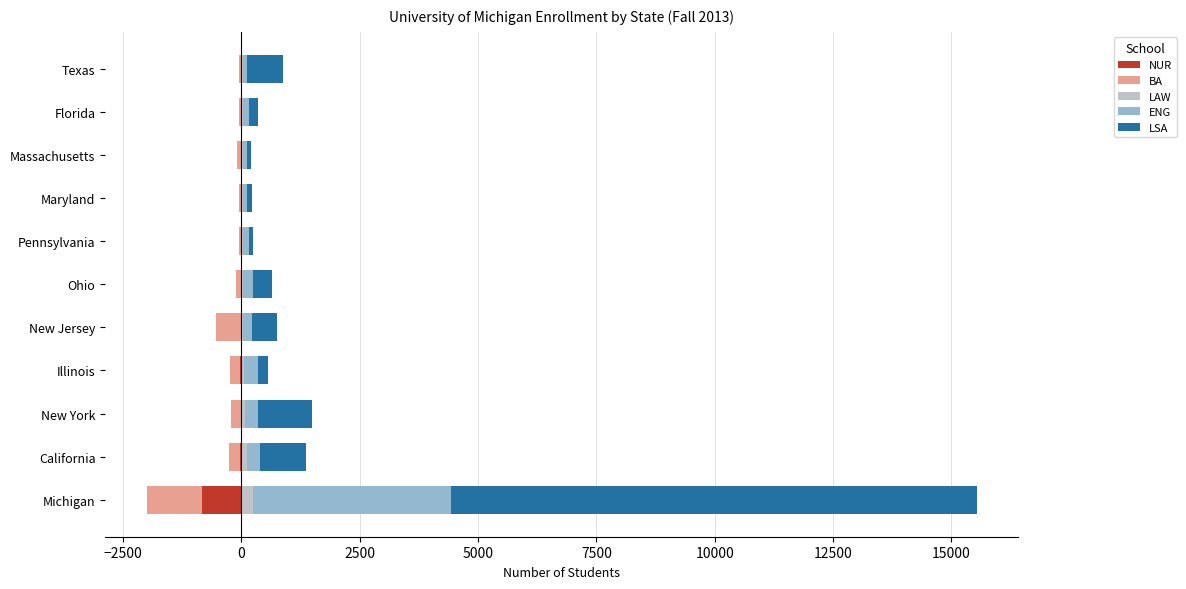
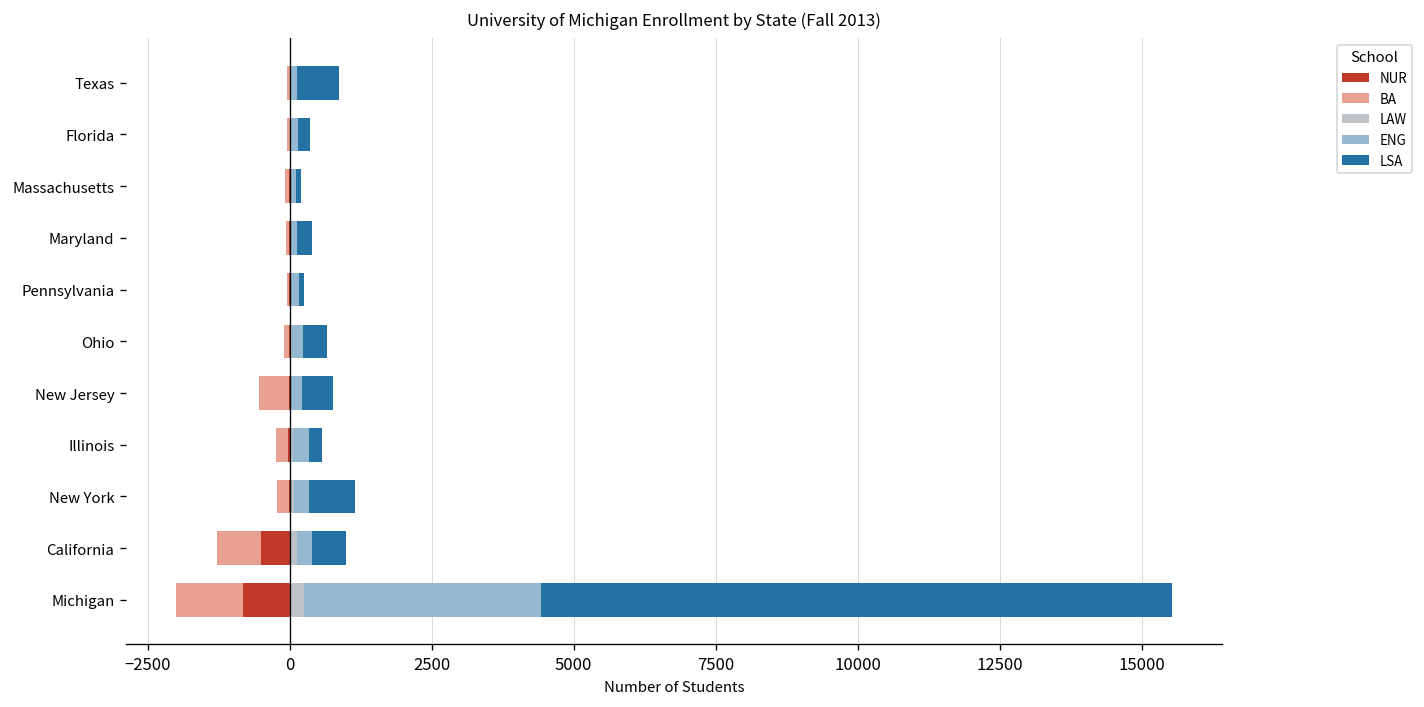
  {
    "NUR": {
-     "California": 0,
+     "California": -500,
      "Michigan": -800
    },
    "BA": {
      "Massachusetts": -100,
      "Maryland": -100,
      "Ohio": -100,
      "New Jersey": -500,
      "Illinois": -200,
      "New York": -200,
-     "California": -200,
+     "California": -800,
      "Michigan": -1200
    },
    "LSA": {
      "Texas": 700,
      "Florida": 200,
      "Massachusetts": 100,
-     "Maryland": 100,
+     "Maryland": 300,
      "Pennsylvania": 100,
      "Ohio": 400,
      "New Jersey": 500,
      "Illinois": 200,
-     "New York": 1100,
-     "California": 1000,
+     "New York": 800,
+     "California": 600,
      "Michigan": 11100
    }
  }
